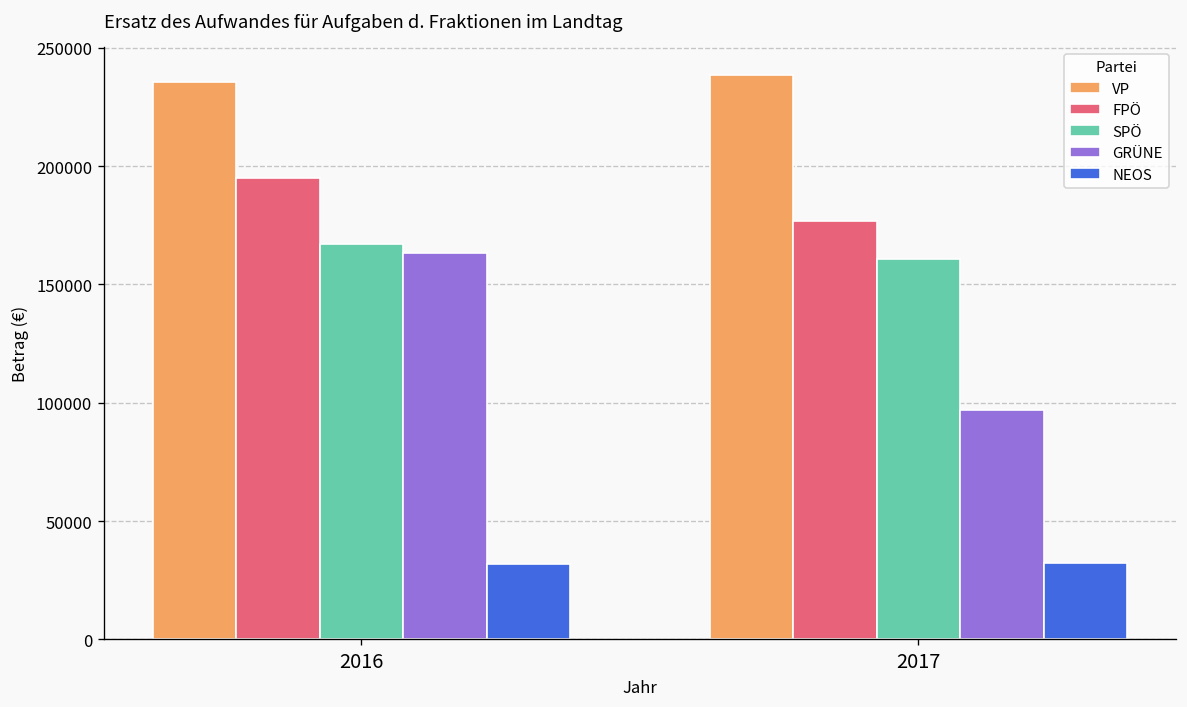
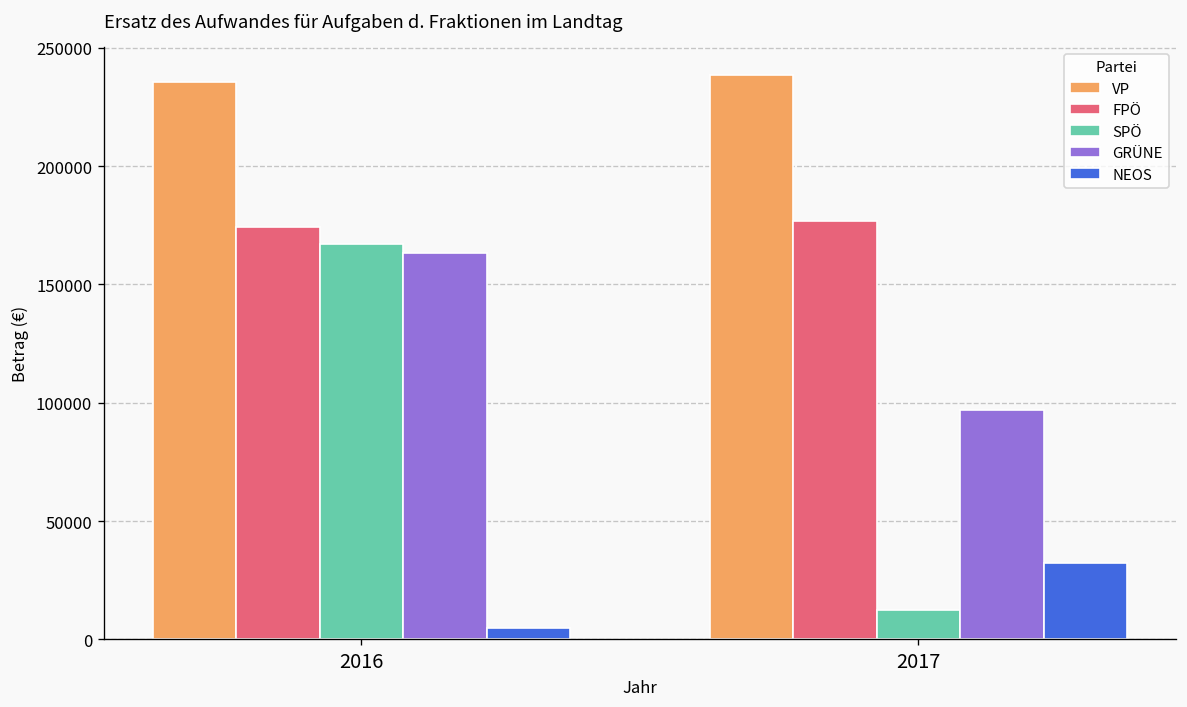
  {
    "VP": {
      "2016": 235000,
      "2017": 239000
    },
    "FPÖ": {
-     "2016": 195000,
+     "2016": 174000,
      "2017": 177000
    },
    "SPÖ": {
      "2016": 167000,
-     "2017": 161000
+     "2017": 13000
    },
    "GRÜNE": {
      "2016": 163000,
      "2017": 97000
    },
    "NEOS": {
-     "2016": 32000,
+     "2016": 5000,
      "2017": 32000
    }
  }
